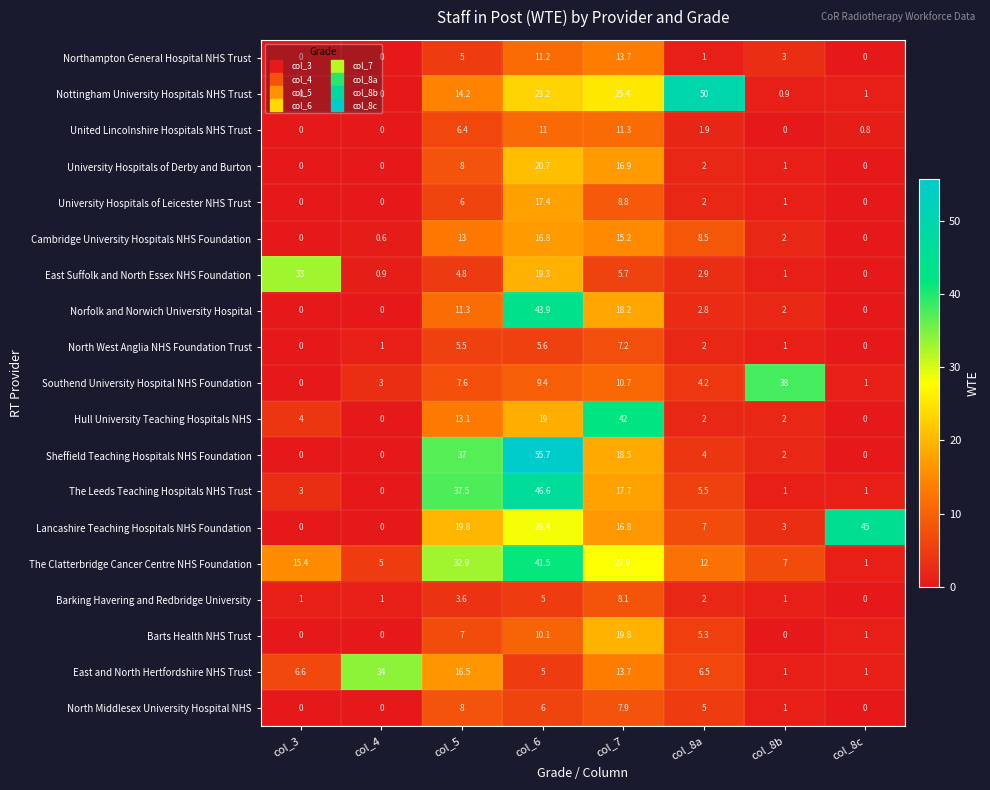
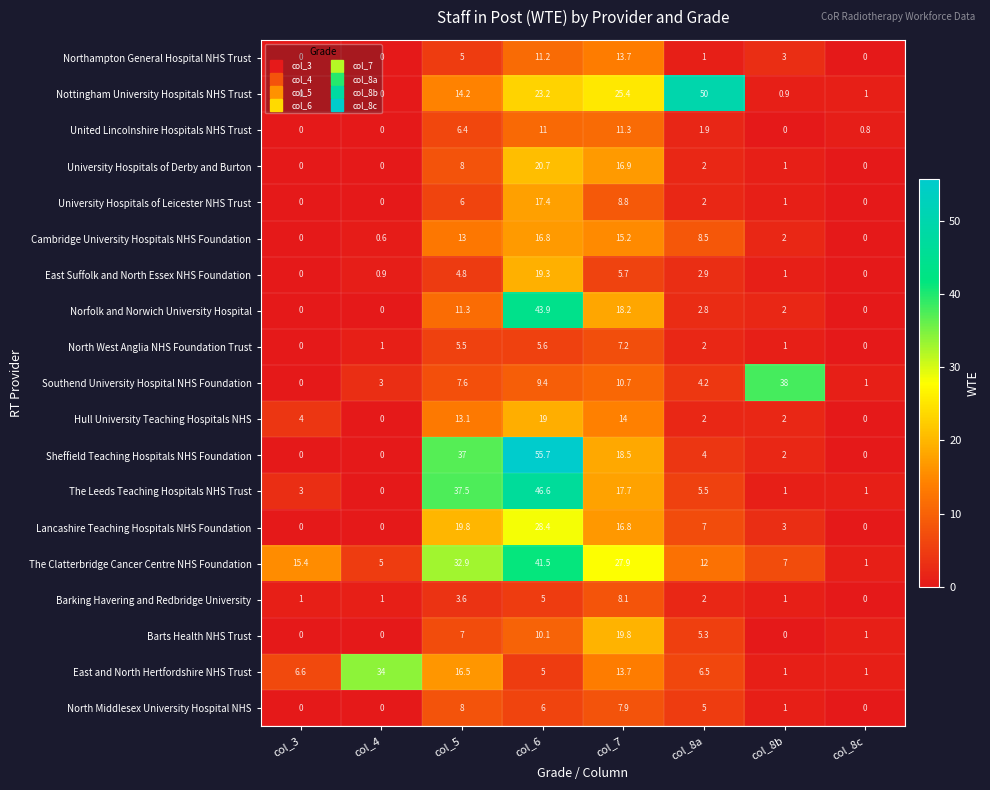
  {
    "Northampton General Hospital NHS Trust": {
      "col_5": 5,
      "col_6": 11.2,
      "col_7": 13.7,
      "col_8a": 1,
      "col_8b": 3,
      "col_8c": 0
    },
    "Nottingham University Hospitals NHS Trust": {
      "col_5": 14.2,
      "col_6": 23.2,
      "col_7": 25.4,
      "col_8a": 50,
      "col_8b": 0.9,
      "col_8c": 1
    },
    "United Lincolnshire Hospitals NHS Trust": {
      "col_3": 0,
      "col_4": 0,
      "col_5": 6.4,
      "col_6": 11,
      "col_7": 11.3,
      "col_8a": 1.9,
      "col_8b": 0,
      "col_8c": 0.8
    },
    "University Hospitals of Derby and Burton": {
      "col_3": 0,
      "col_4": 0,
      "col_5": 8,
      "col_6": 20.7,
      "col_7": 16.9,
      "col_8a": 2,
      "col_8b": 1,
      "col_8c": 0
    },
    "University Hospitals of Leicester NHS Trust": {
      "col_3": 0,
      "col_4": 0,
      "col_5": 6,
      "col_6": 17.4,
      "col_7": 8.8,
      "col_8a": 2,
      "col_8b": 1,
      "col_8c": 0
    },
    "Cambridge University Hospitals NHS Foundation": {
      "col_3": 0,
      "col_4": 0.6,
      "col_5": 13,
      "col_6": 16.8,
      "col_7": 15.2,
      "col_8a": 8.5,
      "col_8b": 2,
      "col_8c": 0
    },
    "East Suffolk and North Essex NHS Foundation": {
-     "col_3": 33,
+     "col_3": 0,
      "col_4": 0.9,
      "col_5": 4.8,
      "col_6": 19.3,
      "col_7": 5.7,
      "col_8a": 2.9,
      "col_8b": 1,
      "col_8c": 0
    },
    "Norfolk and Norwich University Hospital": {
      "col_3": 0,
      "col_4": 0,
      "col_5": 11.3,
      "col_6": 43.9,
      "col_7": 18.2,
      "col_8a": 2.8,
      "col_8b": 2,
      "col_8c": 0
    },
    "North West Anglia NHS Foundation Trust": {
      "col_3": 0,
      "col_4": 1,
      "col_5": 5.5,
      "col_6": 5.6,
      "col_7": 7.2,
      "col_8a": 2,
      "col_8b": 1,
      "col_8c": 0
    },
    "Southend University Hospital NHS Foundation": {
      "col_3": 0,
      "col_4": 3,
      "col_5": 7.6,
      "col_6": 9.4,
      "col_7": 10.7,
      "col_8a": 4.2,
      "col_8b": 38,
      "col_8c": 1
    },
    "Hull University Teaching Hospitals NHS": {
      "col_3": 4,
      "col_4": 0,
      "col_5": 13.1,
      "col_6": 19,
-     "col_7": 42,
+     "col_7": 14,
      "col_8a": 2,
      "col_8b": 2,
      "col_8c": 0
    },
    "Sheffield Teaching Hospitals NHS Foundation": {
      "col_3": 0,
      "col_4": 0,
      "col_5": 37,
      "col_6": 55.7,
      "col_7": 18.5,
      "col_8a": 4,
      "col_8b": 2,
      "col_8c": 0
    },
    "The Leeds Teaching Hospitals NHS Trust": {
      "col_3": 3,
      "col_4": 0,
      "col_5": 37.5,
      "col_6": 46.6,
      "col_7": 17.7,
      "col_8a": 5.5,
      "col_8b": 1,
      "col_8c": 1
    },
    "Lancashire Teaching Hospitals NHS Foundation": {
      "col_3": 0,
      "col_4": 0,
      "col_5": 19.8,
      "col_6": 28.4,
      "col_7": 16.8,
      "col_8a": 7,
      "col_8b": 3,
-     "col_8c": 45
+     "col_8c": 0
    },
    "The Clatterbridge Cancer Centre NHS Foundation": {
      "col_3": 15.4,
      "col_4": 5,
      "col_5": 32.9,
      "col_6": 41.5,
      "col_7": 27.9,
      "col_8a": 12,
      "col_8b": 7,
      "col_8c": 1
    },
    "Barking Havering and Redbridge University": {
      "col_3": 1,
      "col_4": 1,
      "col_5": 3.6,
      "col_6": 5,
      "col_7": 8.1,
      "col_8a": 2,
      "col_8b": 1,
      "col_8c": 0
    },
    "Barts Health NHS Trust": {
      "col_3": 0,
      "col_4": 0,
      "col_5": 7,
      "col_6": 10.1,
      "col_7": 19.8,
      "col_8a": 5.3,
      "col_8b": 0,
      "col_8c": 1
    },
    "East and North Hertfordshire NHS Trust": {
      "col_3": 6.6,
      "col_4": 34,
      "col_5": 16.5,
      "col_6": 5,
      "col_7": 13.7,
      "col_8a": 6.5,
      "col_8b": 1,
      "col_8c": 1
    },
    "North Middlesex University Hospital NHS": {
      "col_3": 0,
      "col_4": 0,
      "col_5": 8,
      "col_6": 6,
      "col_7": 7.9,
      "col_8a": 5,
      "col_8b": 1,
      "col_8c": 0
    }
  }
